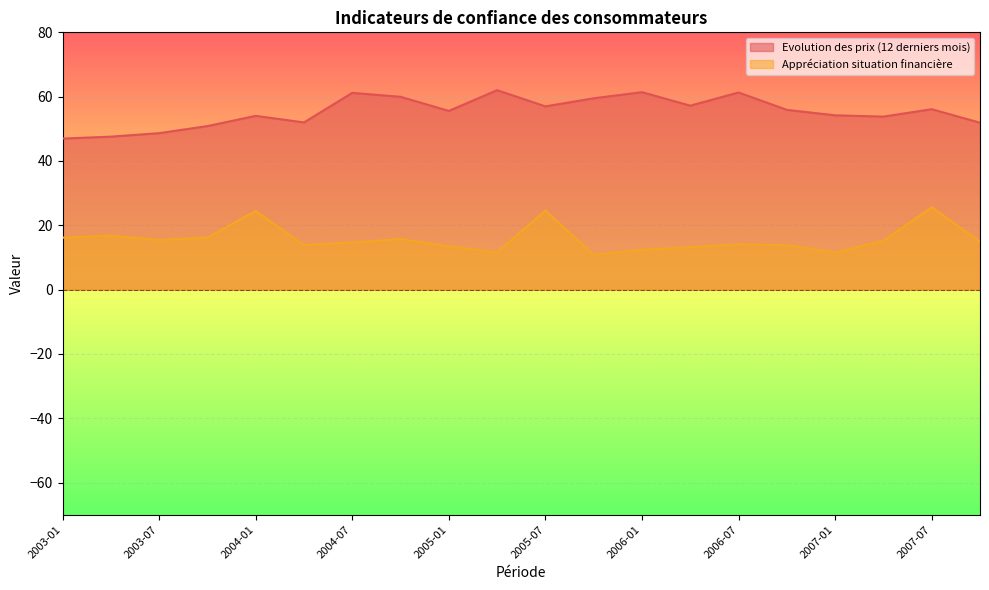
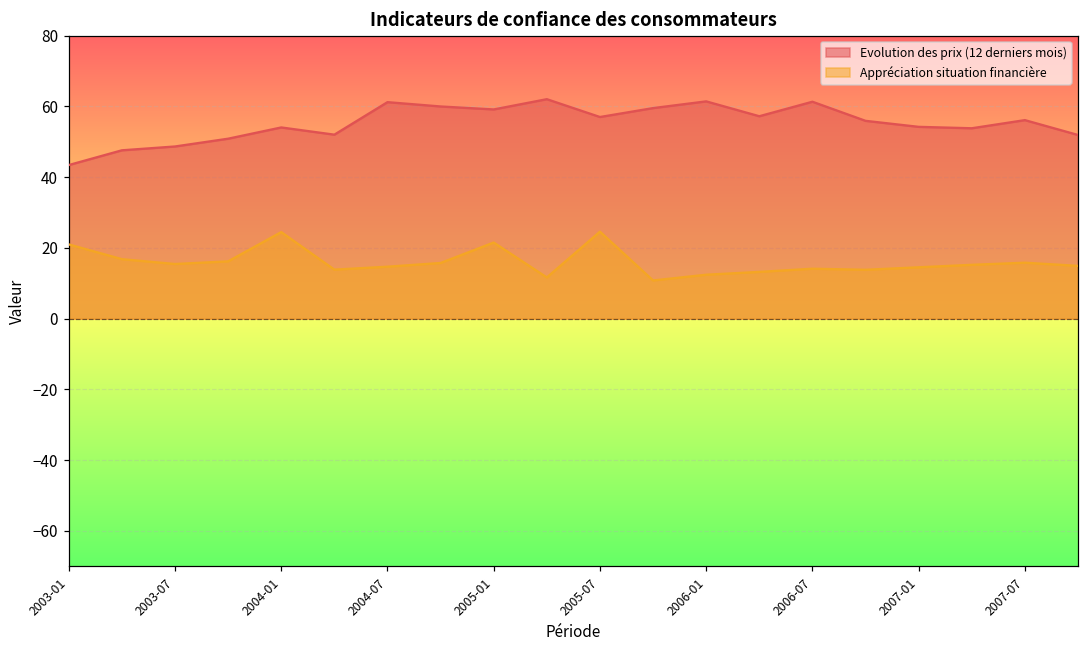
  {
    "Evolution des prix (12 derniers mois)": {
-     "2003-01": 47,
+     "2003-01": 43,
      "2003-07": 49,
      "2004-01": 54,
      "2004-07": 61,
-     "2005-01": 56,
+     "2005-01": 59,
      "2005-07": 57,
      "2006-01": 61,
      "2006-07": 61,
      "2007-01": 54,
      "2007-07": 56
    },
    "Appréciation situation financière": {
-     "2003-01": 16,
+     "2003-01": 21,
      "2003-07": 15,
      "2004-01": 24,
      "2004-07": 15,
-     "2005-01": 14,
+     "2005-01": 22,
      "2005-07": 25,
      "2006-01": 12,
      "2006-07": 14,
-     "2007-01": 12,
-     "2007-07": 26
+     "2007-01": 15,
+     "2007-07": 16
    }
  }
